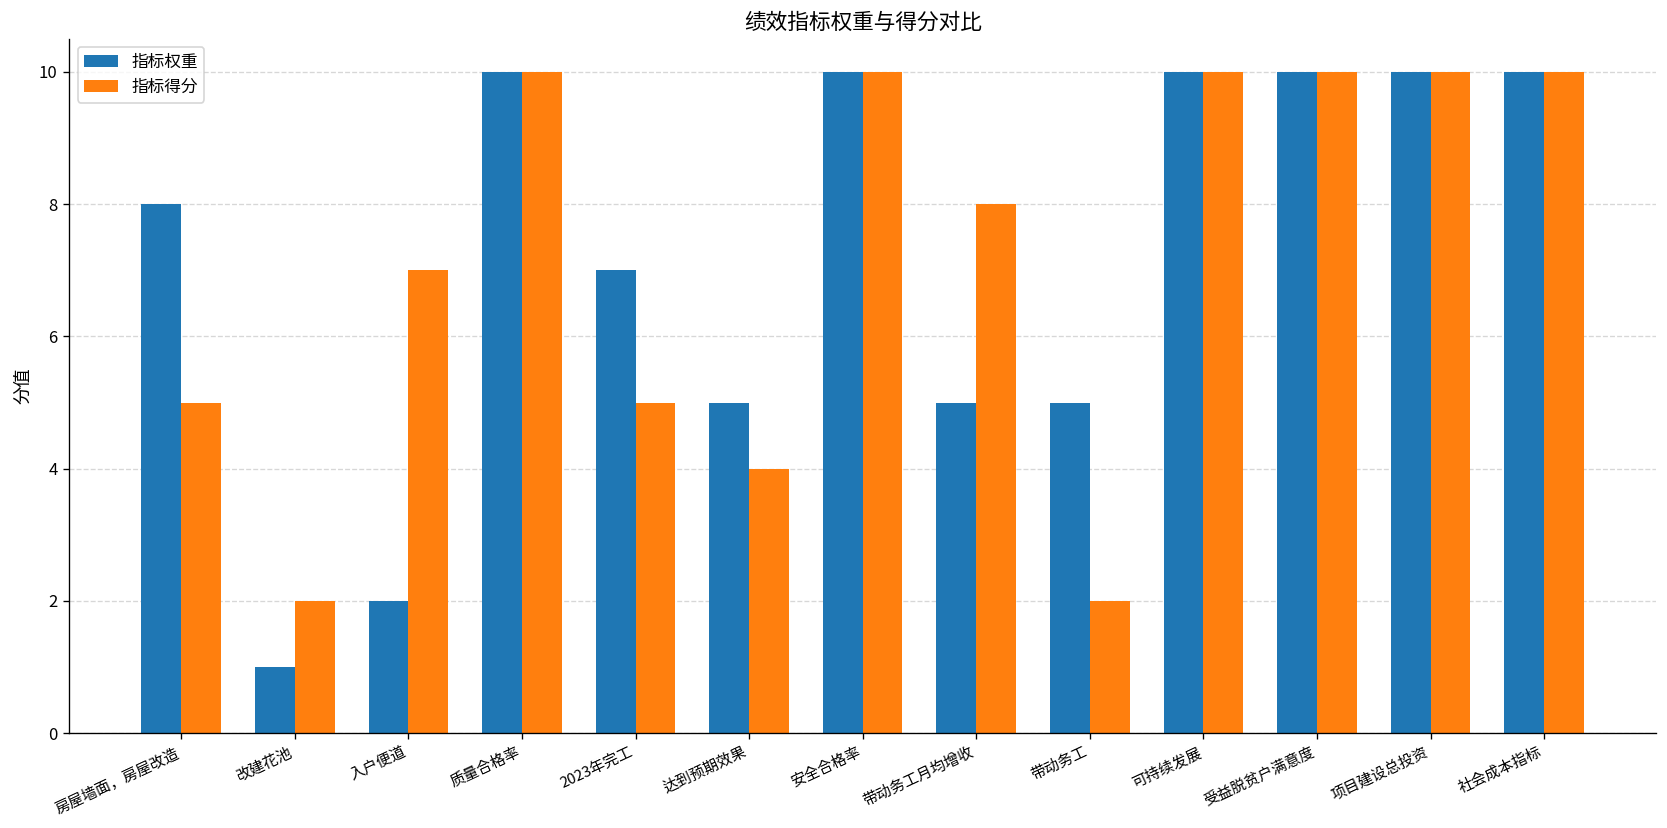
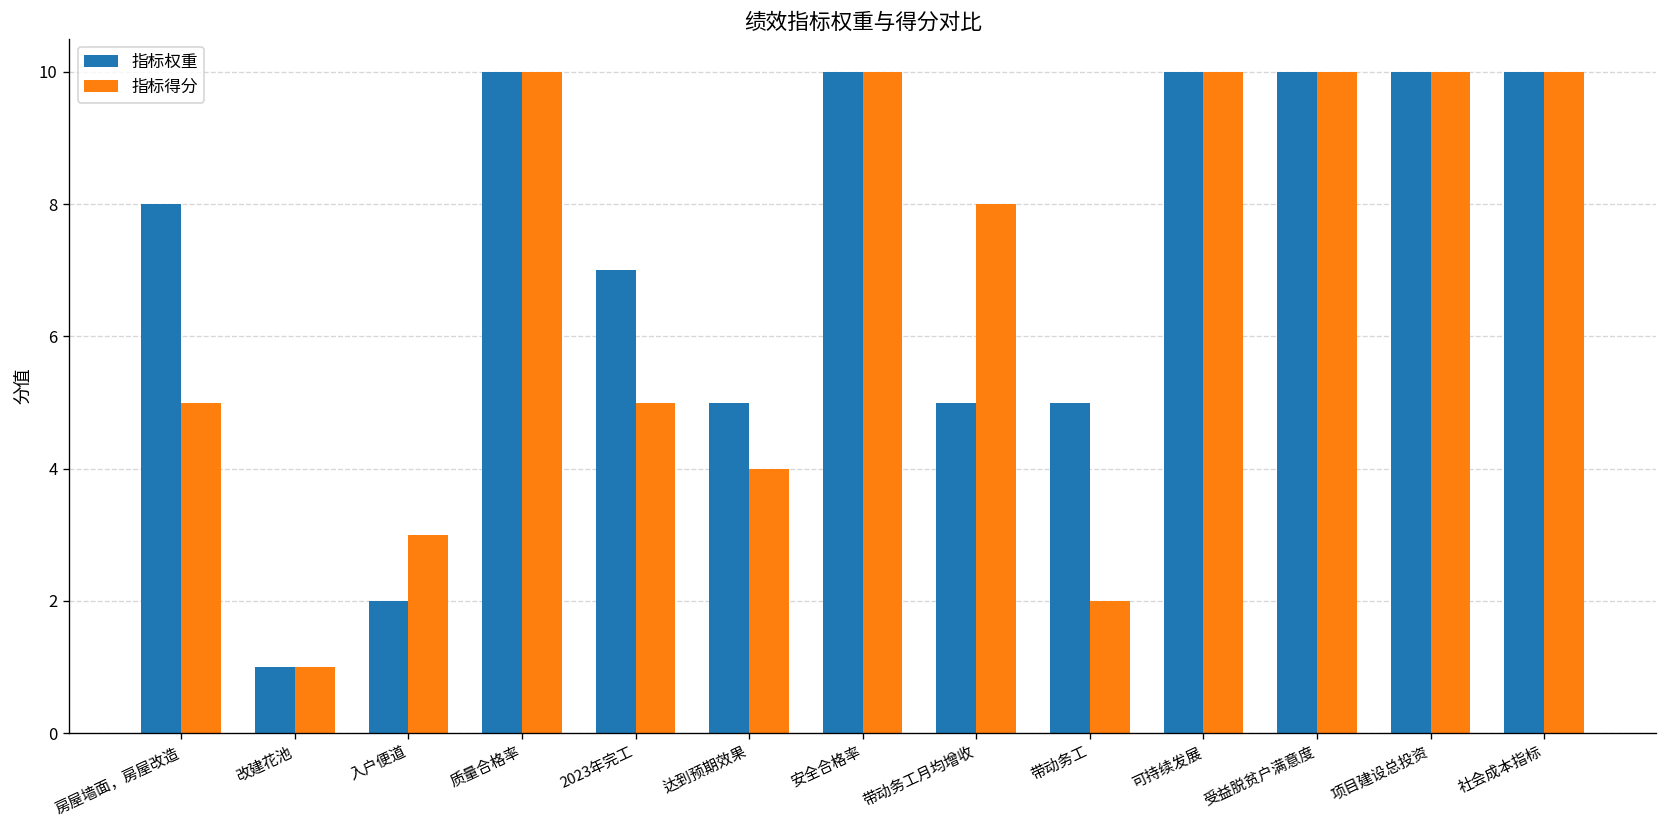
  {
    "指标权重": {
      "房屋墙面，房屋改造": 8,
      "改建花池": 1,
      "入户便道": 2,
      "质量合格率": 10,
      "2023年完工": 7,
      "达到预期效果": 5,
      "安全合格率": 10,
      "带动务工月均增收": 5,
      "带动务工": 5,
      "可持续发展": 10,
      "受益脱贫户满意度": 10,
      "项目建设总投资": 10,
      "社会成本指标": 10
    },
    "指标得分": {
      "房屋墙面，房屋改造": 5,
-     "改建花池": 2,
-     "入户便道": 7,
+     "改建花池": 1,
+     "入户便道": 3,
      "质量合格率": 10,
      "2023年完工": 5,
      "达到预期效果": 4,
      "安全合格率": 10,
      "带动务工月均增收": 8,
      "带动务工": 2,
      "可持续发展": 10,
      "受益脱贫户满意度": 10,
      "项目建设总投资": 10,
      "社会成本指标": 10
    }
  }
